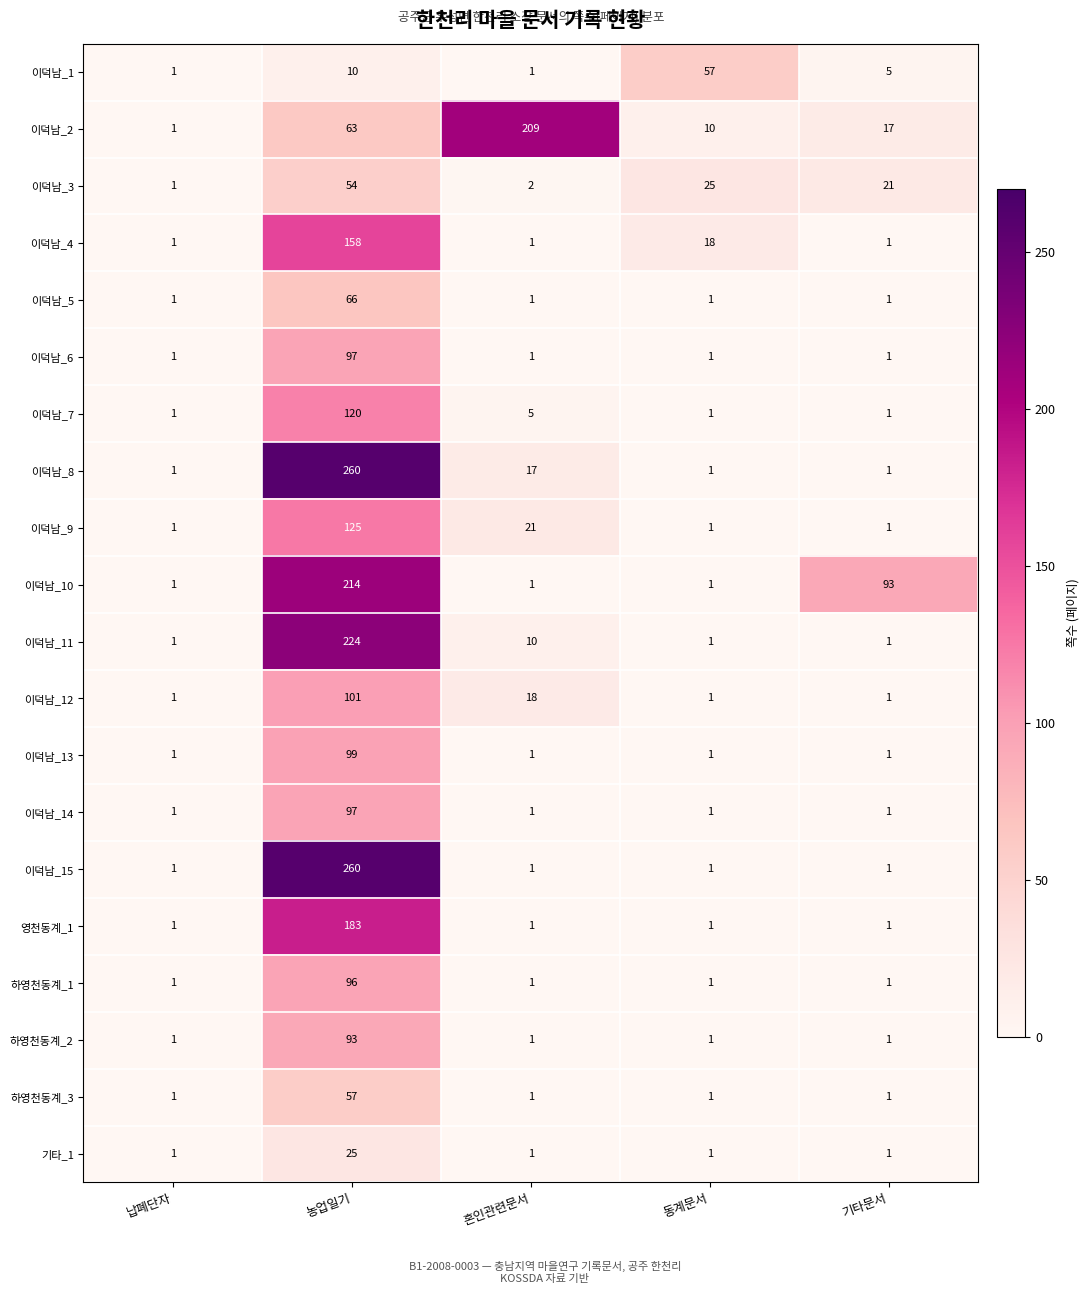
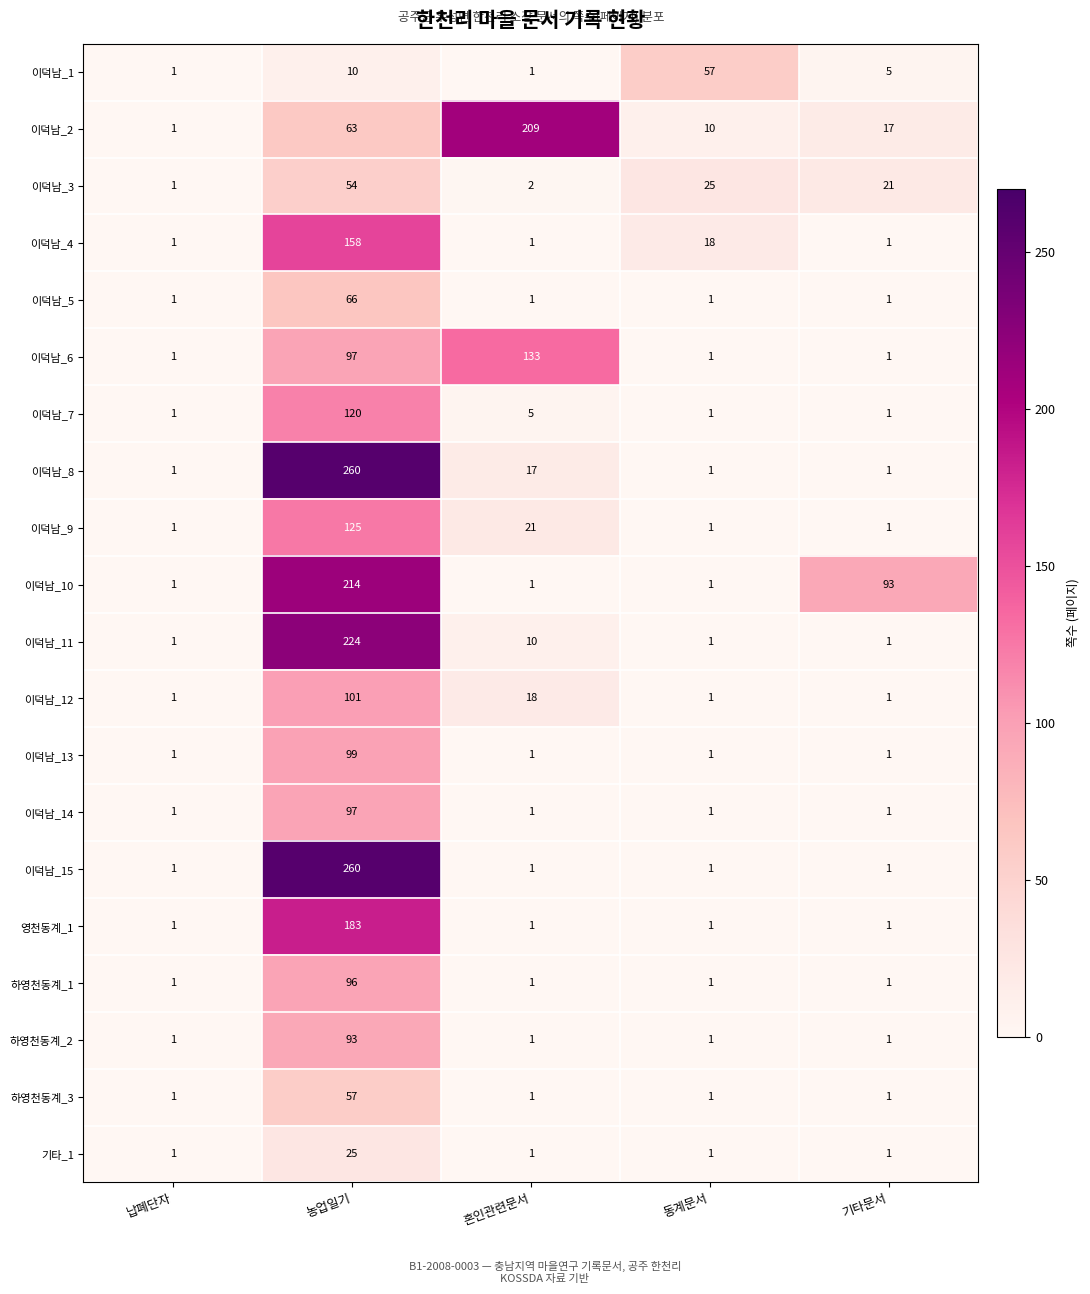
  {
    "이덕남_1": {
      "납폐단자": 1,
      "농업일기": 10,
      "혼인관련문서": 1,
      "동계문서": 57,
      "기타문서": 5
    },
    "이덕남_2": {
      "납폐단자": 1,
      "농업일기": 63,
      "혼인관련문서": 209,
      "동계문서": 10,
      "기타문서": 17
    },
    "이덕남_3": {
      "납폐단자": 1,
      "농업일기": 54,
      "혼인관련문서": 2,
      "동계문서": 25,
      "기타문서": 21
    },
    "이덕남_4": {
      "납폐단자": 1,
      "농업일기": 158,
      "혼인관련문서": 1,
      "동계문서": 18,
      "기타문서": 1
    },
    "이덕남_5": {
      "납폐단자": 1,
      "농업일기": 66,
      "혼인관련문서": 1,
      "동계문서": 1,
      "기타문서": 1
    },
    "이덕남_6": {
      "납폐단자": 1,
      "농업일기": 97,
-     "혼인관련문서": 1,
+     "혼인관련문서": 133,
      "동계문서": 1,
      "기타문서": 1
    },
    "이덕남_7": {
      "납폐단자": 1,
      "농업일기": 120,
      "혼인관련문서": 5,
      "동계문서": 1,
      "기타문서": 1
    },
    "이덕남_8": {
      "납폐단자": 1,
      "농업일기": 260,
      "혼인관련문서": 17,
      "동계문서": 1,
      "기타문서": 1
    },
    "이덕남_9": {
      "납폐단자": 1,
      "농업일기": 125,
      "혼인관련문서": 21,
      "동계문서": 1,
      "기타문서": 1
    },
    "이덕남_10": {
      "납폐단자": 1,
      "농업일기": 214,
      "혼인관련문서": 1,
      "동계문서": 1,
      "기타문서": 93
    },
    "이덕남_11": {
      "납폐단자": 1,
      "농업일기": 224,
      "혼인관련문서": 10,
      "동계문서": 1,
      "기타문서": 1
    },
    "이덕남_12": {
      "납폐단자": 1,
      "농업일기": 101,
      "혼인관련문서": 18,
      "동계문서": 1,
      "기타문서": 1
    },
    "이덕남_13": {
      "납폐단자": 1,
      "농업일기": 99,
      "혼인관련문서": 1,
      "동계문서": 1,
      "기타문서": 1
    },
    "이덕남_14": {
      "납폐단자": 1,
      "농업일기": 97,
      "혼인관련문서": 1,
      "동계문서": 1,
      "기타문서": 1
    },
    "이덕남_15": {
      "납폐단자": 1,
      "농업일기": 260,
      "혼인관련문서": 1,
      "동계문서": 1,
      "기타문서": 1
    },
    "영천동계_1": {
      "납폐단자": 1,
      "농업일기": 183,
      "혼인관련문서": 1,
      "동계문서": 1,
      "기타문서": 1
    },
    "하영천동계_1": {
      "납폐단자": 1,
      "농업일기": 96,
      "혼인관련문서": 1,
      "동계문서": 1,
      "기타문서": 1
    },
    "하영천동계_2": {
      "납폐단자": 1,
      "농업일기": 93,
      "혼인관련문서": 1,
      "동계문서": 1,
      "기타문서": 1
    },
    "하영천동계_3": {
      "납폐단자": 1,
      "농업일기": 57,
      "혼인관련문서": 1,
      "동계문서": 1,
      "기타문서": 1
    },
    "기타_1": {
      "납폐단자": 1,
      "농업일기": 25,
      "혼인관련문서": 1,
      "동계문서": 1,
      "기타문서": 1
    }
  }
